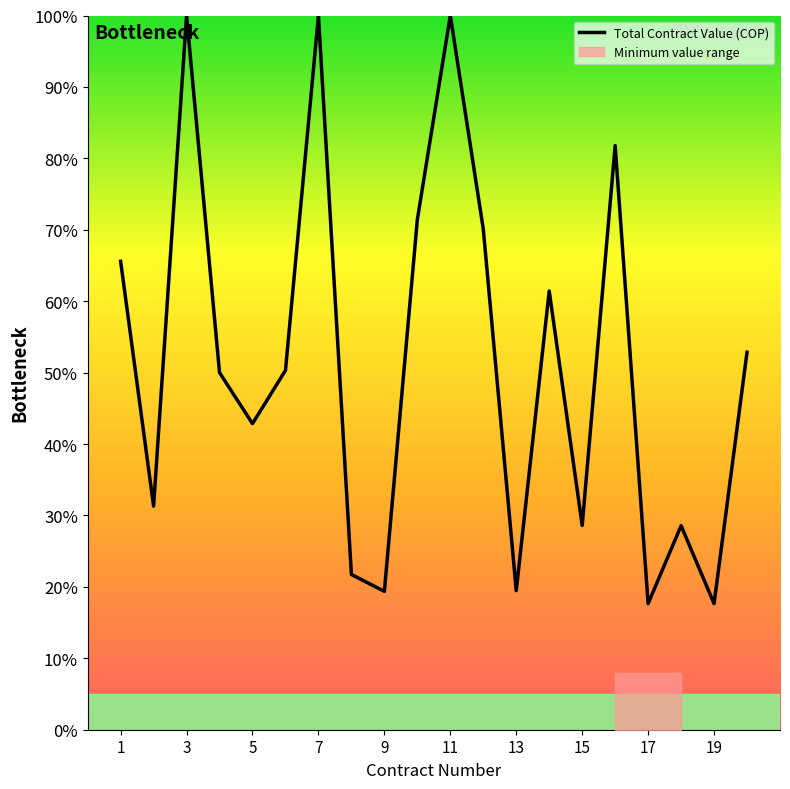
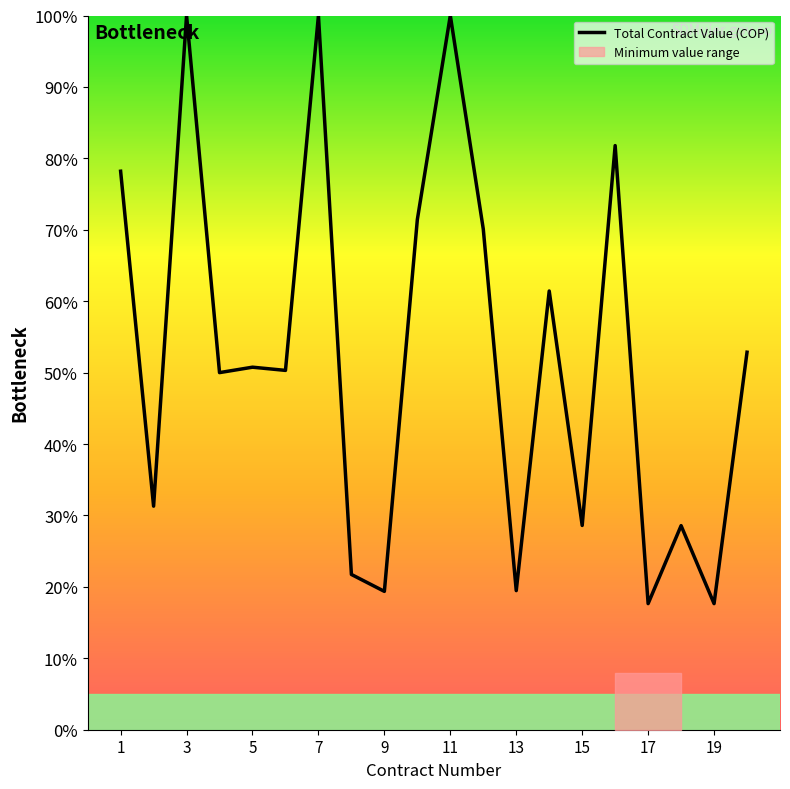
  {
-   "1": "66%",
+   "1": "78%",
    "3": "100%",
-   "5": "43%",
+   "5": "51%",
    "7": "100%",
    "9": "19%",
    "11": "100%",
    "13": "19%",
    "15": "29%",
    "17": "18%",
    "19": "18%"
  }
